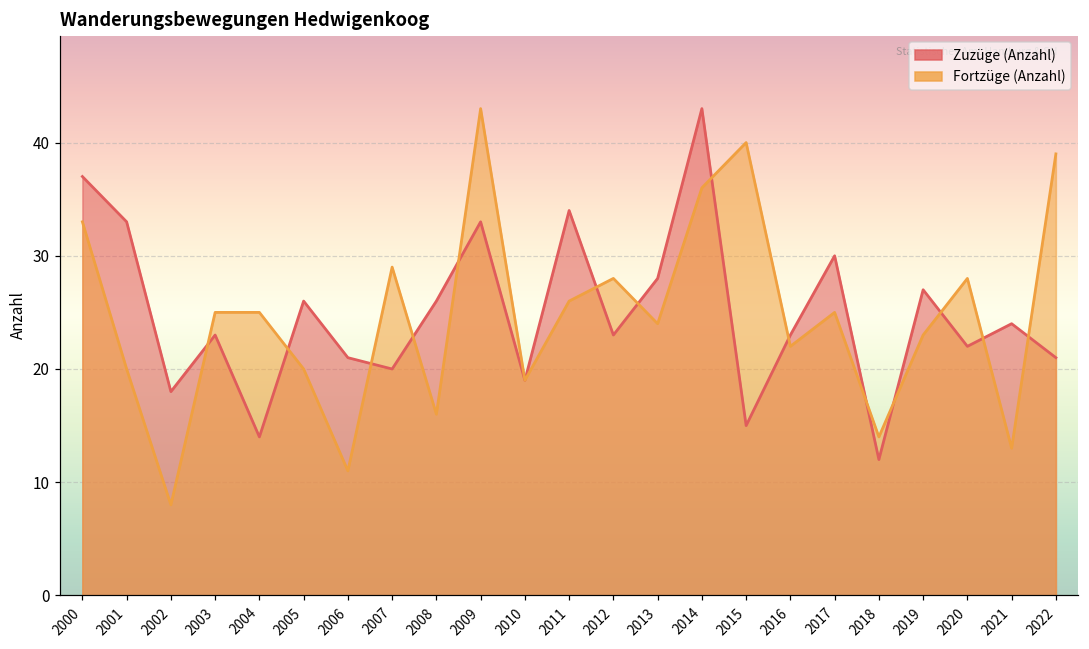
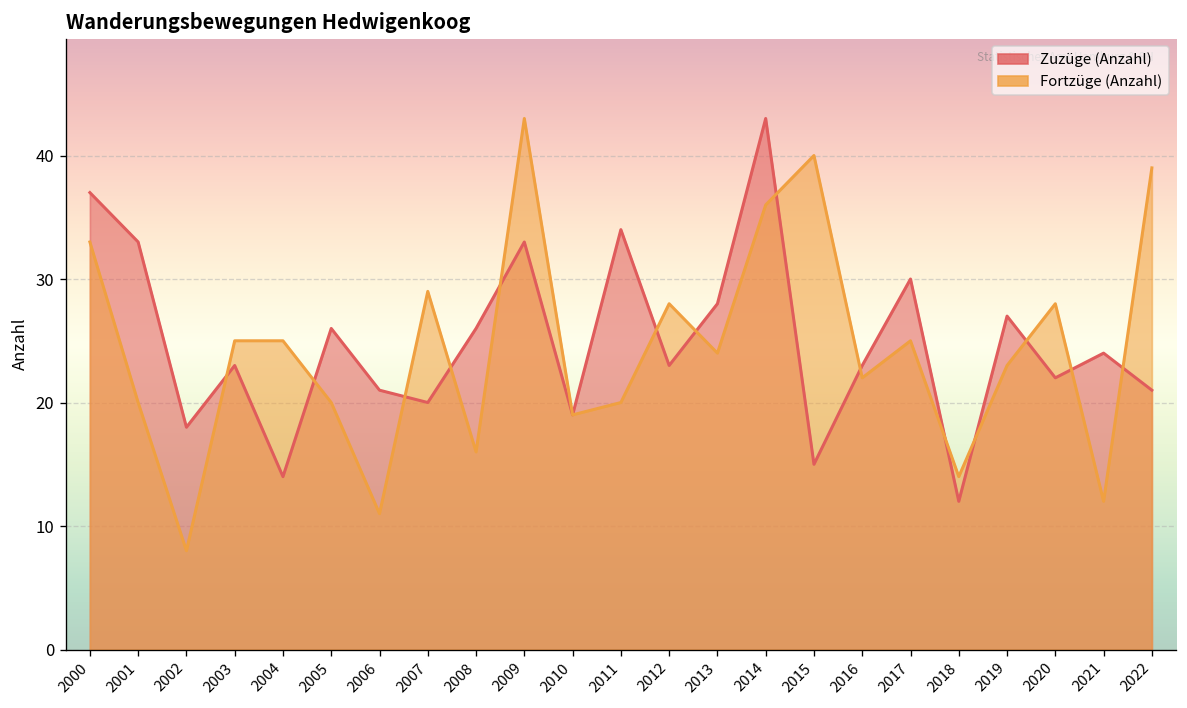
  {
    "Zuzüge (Anzahl)": {
      "2000": 37,
      "2001": 33,
      "2002": 18,
      "2003": 23,
      "2004": 14,
      "2005": 26,
      "2006": 21,
      "2007": 20,
      "2008": 26,
      "2009": 33,
      "2011": 34,
      "2012": 23,
      "2013": 28,
      "2014": 43,
      "2015": 15,
      "2016": 23,
      "2017": 30,
      "2018": 12,
      "2019": 27,
      "2020": 22,
      "2021": 24,
      "2022": 21
    },
    "Fortzüge (Anzahl)": {
      "2000": 33,
      "2001": 20,
      "2002": 8,
      "2003": 25,
      "2004": 25,
      "2005": 20,
      "2006": 11,
      "2007": 29,
      "2008": 16,
      "2009": 43,
-     "2011": 26,
+     "2011": 20,
      "2012": 28,
      "2013": 24,
      "2014": 36,
      "2015": 40,
      "2016": 22,
      "2017": 25,
      "2018": 14,
      "2019": 23,
      "2020": 28,
-     "2021": 13,
+     "2021": 12,
      "2022": 39
    }
  }
